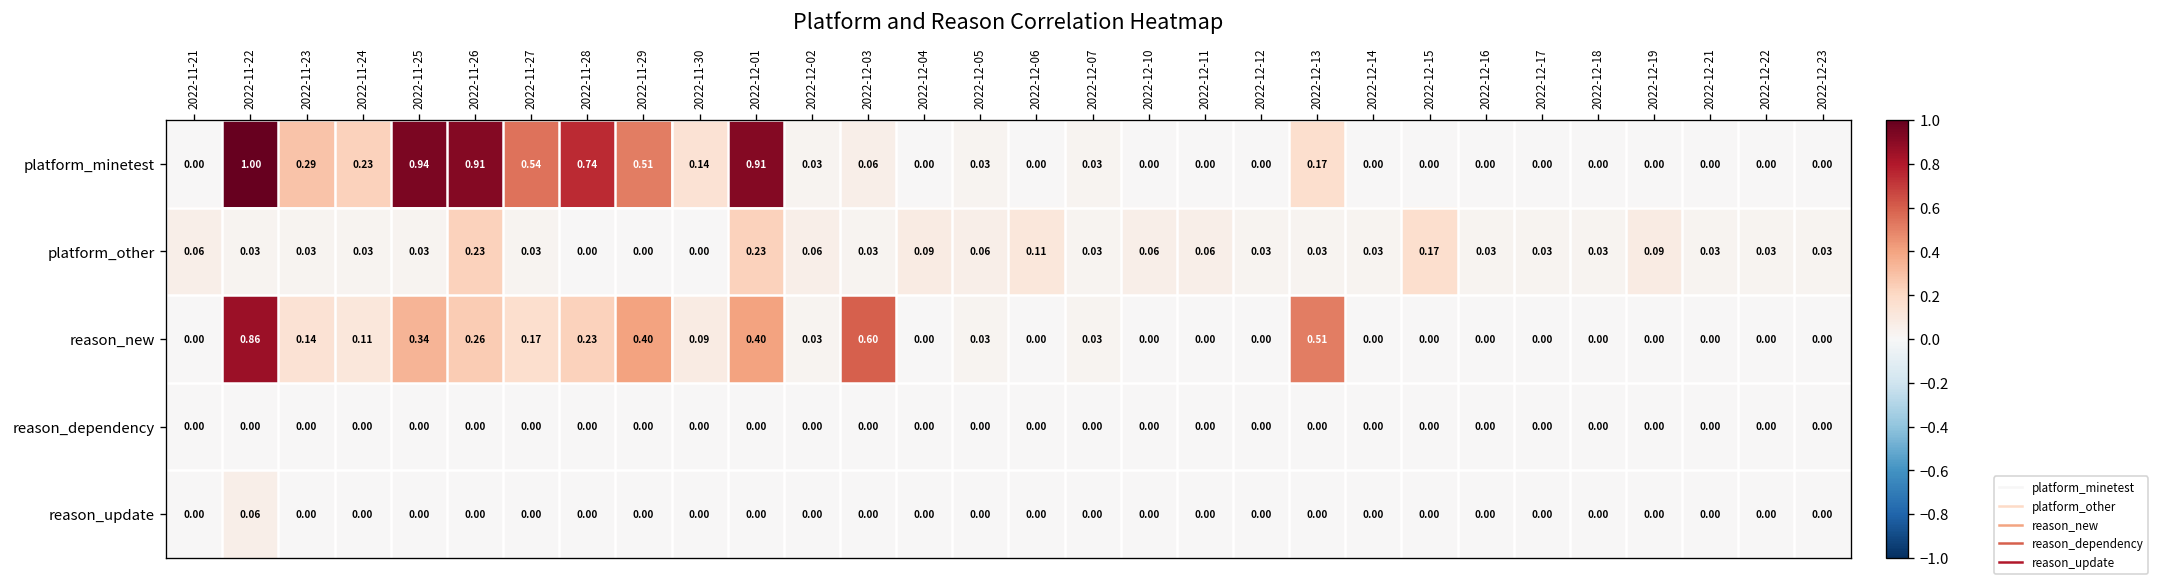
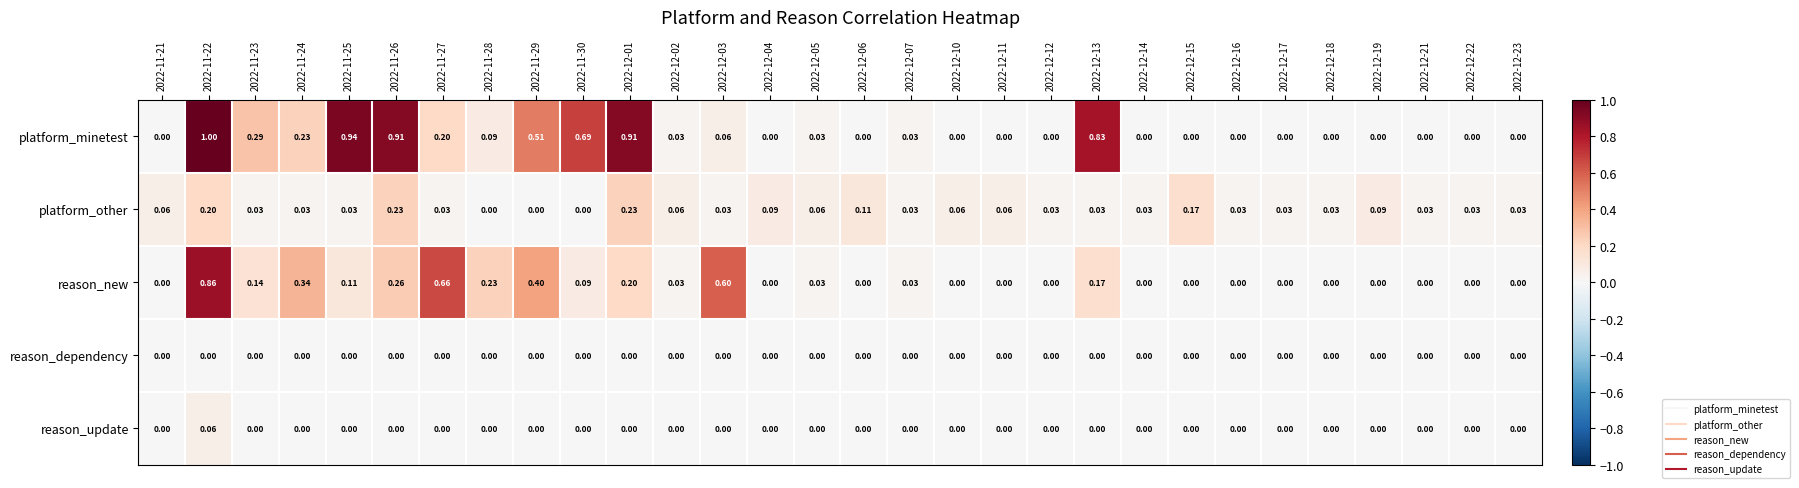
  {
    "platform_minetest": {
      "2022-11-21": 0.00,
      "2022-11-22": 1.00,
      "2022-11-23": 0.29,
      "2022-11-24": 0.23,
      "2022-11-25": 0.94,
      "2022-11-26": 0.91,
-     "2022-11-27": 0.54,
-     "2022-11-28": 0.74,
+     "2022-11-27": 0.20,
+     "2022-11-28": 0.09,
      "2022-11-29": 0.51,
-     "2022-11-30": 0.14,
+     "2022-11-30": 0.69,
      "2022-12-01": 0.91,
      "2022-12-02": 0.03,
      "2022-12-03": 0.06,
      "2022-12-04": 0.00,
      "2022-12-05": 0.03,
      "2022-12-06": 0.00,
      "2022-12-07": 0.03,
      "2022-12-10": 0.00,
      "2022-12-11": 0.00,
      "2022-12-12": 0.00,
-     "2022-12-13": 0.17,
+     "2022-12-13": 0.83,
      "2022-12-14": 0.00,
      "2022-12-15": 0.00,
      "2022-12-16": 0.00,
      "2022-12-17": 0.00,
      "2022-12-18": 0.00,
      "2022-12-19": 0.00,
      "2022-12-21": 0.00,
      "2022-12-22": 0.00,
      "2022-12-23": 0.00
    },
    "platform_other": {
      "2022-11-21": 0.06,
-     "2022-11-22": 0.03,
+     "2022-11-22": 0.20,
      "2022-11-23": 0.03,
      "2022-11-24": 0.03,
      "2022-11-25": 0.03,
      "2022-11-26": 0.23,
      "2022-11-27": 0.03,
      "2022-11-28": 0.00,
      "2022-11-29": 0.00,
      "2022-11-30": 0.00,
      "2022-12-01": 0.23,
      "2022-12-02": 0.06,
      "2022-12-03": 0.03,
      "2022-12-04": 0.09,
      "2022-12-05": 0.06,
      "2022-12-06": 0.11,
      "2022-12-07": 0.03,
      "2022-12-10": 0.06,
      "2022-12-11": 0.06,
      "2022-12-12": 0.03,
      "2022-12-13": 0.03,
      "2022-12-14": 0.03,
      "2022-12-15": 0.17,
      "2022-12-16": 0.03,
      "2022-12-17": 0.03,
      "2022-12-18": 0.03,
      "2022-12-19": 0.09,
      "2022-12-21": 0.03,
      "2022-12-22": 0.03,
      "2022-12-23": 0.03
    },
    "reason_new": {
      "2022-11-21": 0.00,
      "2022-11-22": 0.86,
      "2022-11-23": 0.14,
-     "2022-11-24": 0.11,
-     "2022-11-25": 0.34,
+     "2022-11-24": 0.34,
+     "2022-11-25": 0.11,
      "2022-11-26": 0.26,
-     "2022-11-27": 0.17,
+     "2022-11-27": 0.66,
      "2022-11-28": 0.23,
      "2022-11-29": 0.40,
      "2022-11-30": 0.09,
-     "2022-12-01": 0.40,
+     "2022-12-01": 0.20,
      "2022-12-02": 0.03,
      "2022-12-03": 0.60,
      "2022-12-04": 0.00,
      "2022-12-05": 0.03,
      "2022-12-06": 0.00,
      "2022-12-07": 0.03,
      "2022-12-10": 0.00,
      "2022-12-11": 0.00,
      "2022-12-12": 0.00,
-     "2022-12-13": 0.51,
+     "2022-12-13": 0.17,
      "2022-12-14": 0.00,
      "2022-12-15": 0.00,
      "2022-12-16": 0.00,
      "2022-12-17": 0.00,
      "2022-12-18": 0.00,
      "2022-12-19": 0.00,
      "2022-12-21": 0.00,
      "2022-12-22": 0.00,
      "2022-12-23": 0.00
    },
    "reason_dependency": {
      "2022-11-21": 0.00,
      "2022-11-22": 0.00,
      "2022-11-23": 0.00,
      "2022-11-24": 0.00,
      "2022-11-25": 0.00,
      "2022-11-26": 0.00,
      "2022-11-27": 0.00,
      "2022-11-28": 0.00,
      "2022-11-29": 0.00,
      "2022-11-30": 0.00,
      "2022-12-01": 0.00,
      "2022-12-02": 0.00,
      "2022-12-03": 0.00,
      "2022-12-04": 0.00,
      "2022-12-05": 0.00,
      "2022-12-06": 0.00,
      "2022-12-07": 0.00,
      "2022-12-10": 0.00,
      "2022-12-11": 0.00,
      "2022-12-12": 0.00,
      "2022-12-13": 0.00,
      "2022-12-14": 0.00,
      "2022-12-15": 0.00,
      "2022-12-16": 0.00,
      "2022-12-17": 0.00,
      "2022-12-18": 0.00,
      "2022-12-19": 0.00,
      "2022-12-21": 0.00,
      "2022-12-22": 0.00,
      "2022-12-23": 0.00
    },
    "reason_update": {
      "2022-11-21": 0.00,
      "2022-11-22": 0.06,
      "2022-11-23": 0.00,
      "2022-11-24": 0.00,
      "2022-11-25": 0.00,
      "2022-11-26": 0.00,
      "2022-11-27": 0.00,
      "2022-11-28": 0.00,
      "2022-11-29": 0.00,
      "2022-11-30": 0.00,
      "2022-12-01": 0.00,
      "2022-12-02": 0.00,
      "2022-12-03": 0.00,
      "2022-12-04": 0.00,
      "2022-12-05": 0.00,
      "2022-12-06": 0.00,
      "2022-12-07": 0.00,
      "2022-12-10": 0.00,
      "2022-12-11": 0.00,
      "2022-12-12": 0.00,
      "2022-12-13": 0.00,
      "2022-12-14": 0.00,
      "2022-12-15": 0.00,
      "2022-12-16": 0.00,
      "2022-12-17": 0.00,
      "2022-12-18": 0.00,
      "2022-12-19": 0.00,
      "2022-12-21": 0.00,
      "2022-12-22": 0.00,
      "2022-12-23": 0.00
    }
  }
